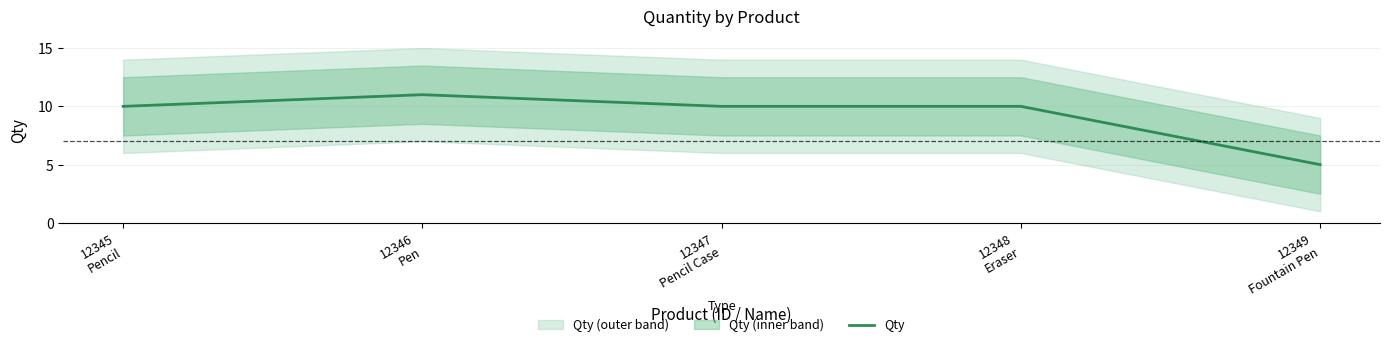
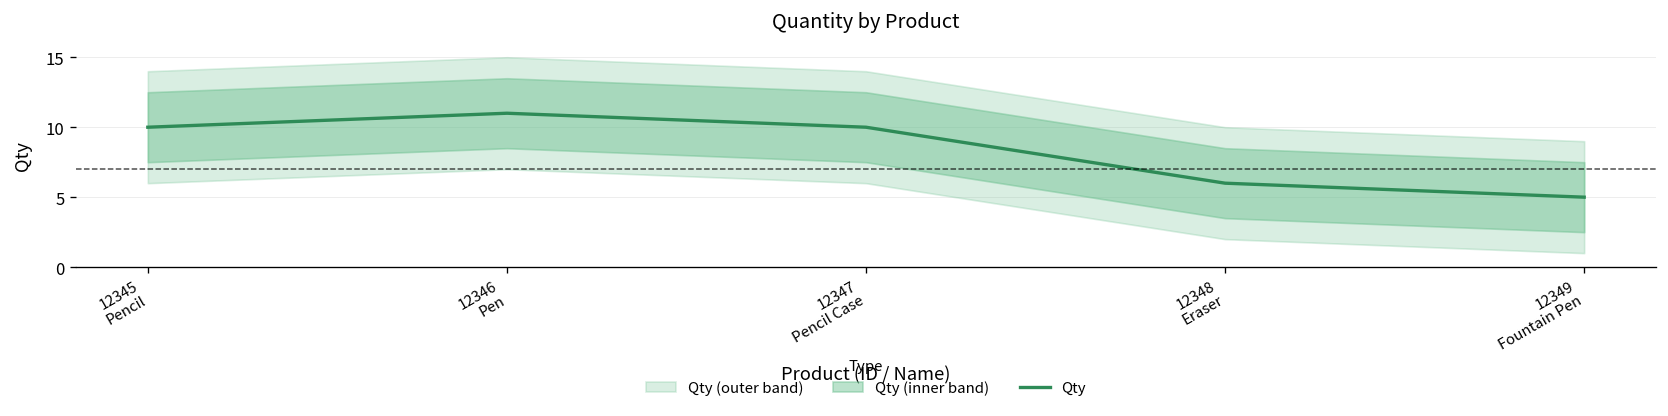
  {
    "Qty": {
      "12345 Pencil": 10,
      "12346 Pen": 11,
      "12347 Pencil Case": 10,
-     "12348 Eraser": 10,
+     "12348 Eraser": 6,
      "12349 Fountain Pen": 5
    }
  }
